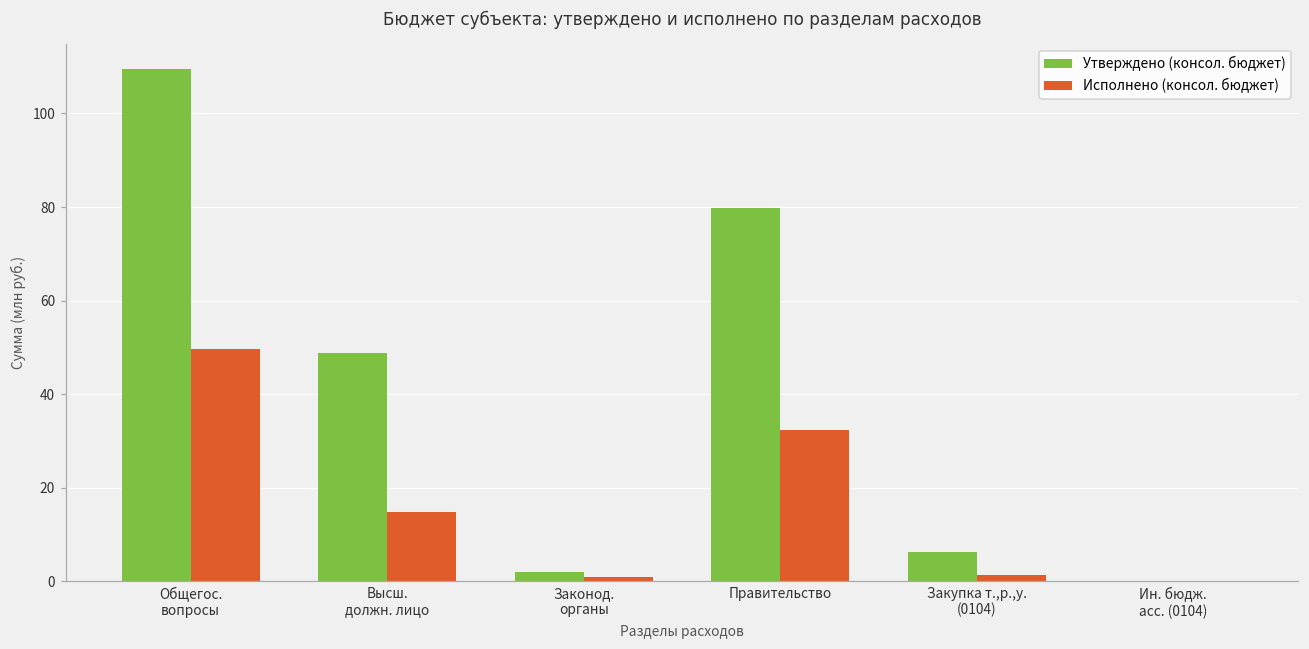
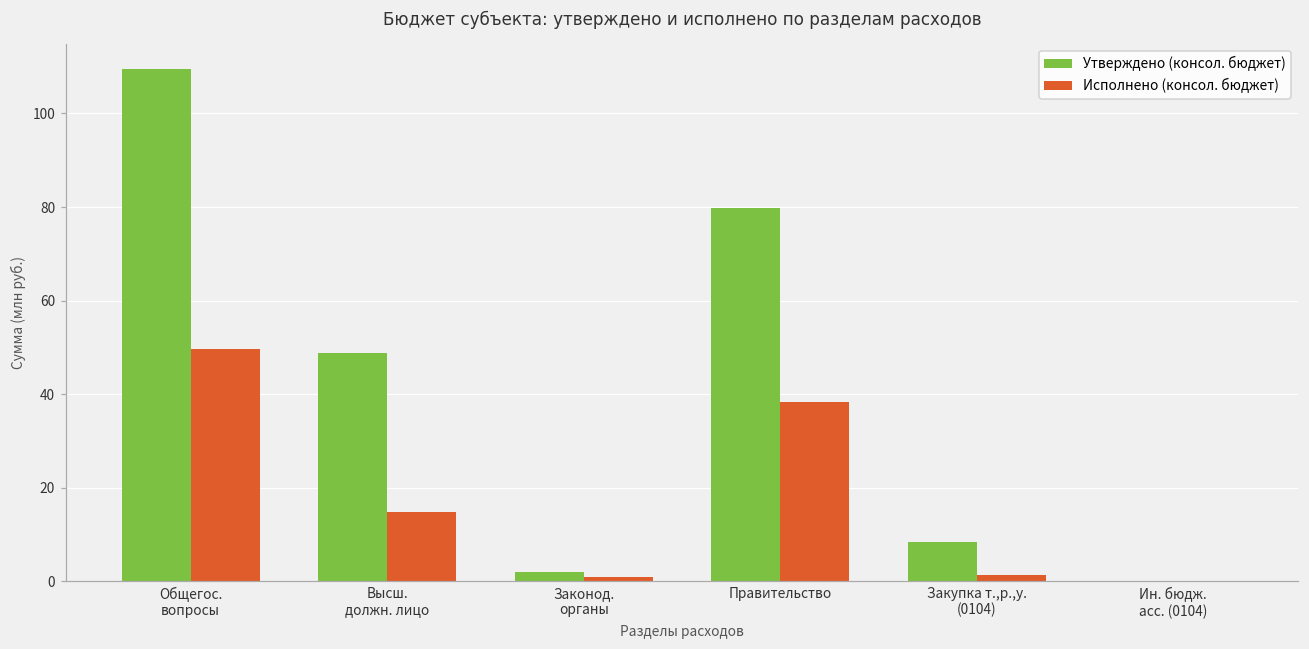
  {
    "Утверждено (консол. бюджет)": {
      "Общегос. вопросы": 109,
      "Высш. должн. лицо": 49,
      "Законод. органы": 2,
      "Правительство": 80,
-     "Закупка т.,р.,у. (0104)": 6
+     "Закупка т.,р.,у. (0104)": 8
    },
    "Исполнено (консол. бюджет)": {
      "Общегос. вопросы": 50,
      "Высш. должн. лицо": 15,
      "Законод. органы": 1,
-     "Правительство": 32,
+     "Правительство": 38,
      "Закупка т.,р.,у. (0104)": 1
    }
  }
